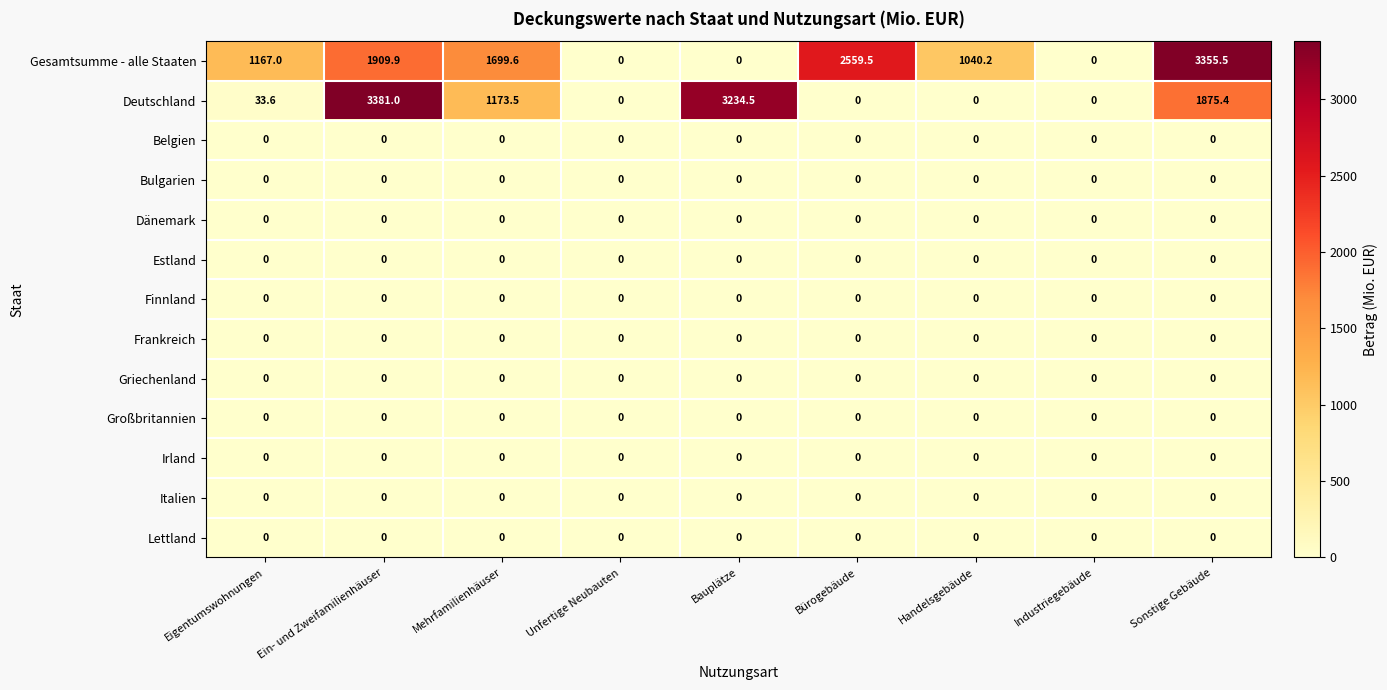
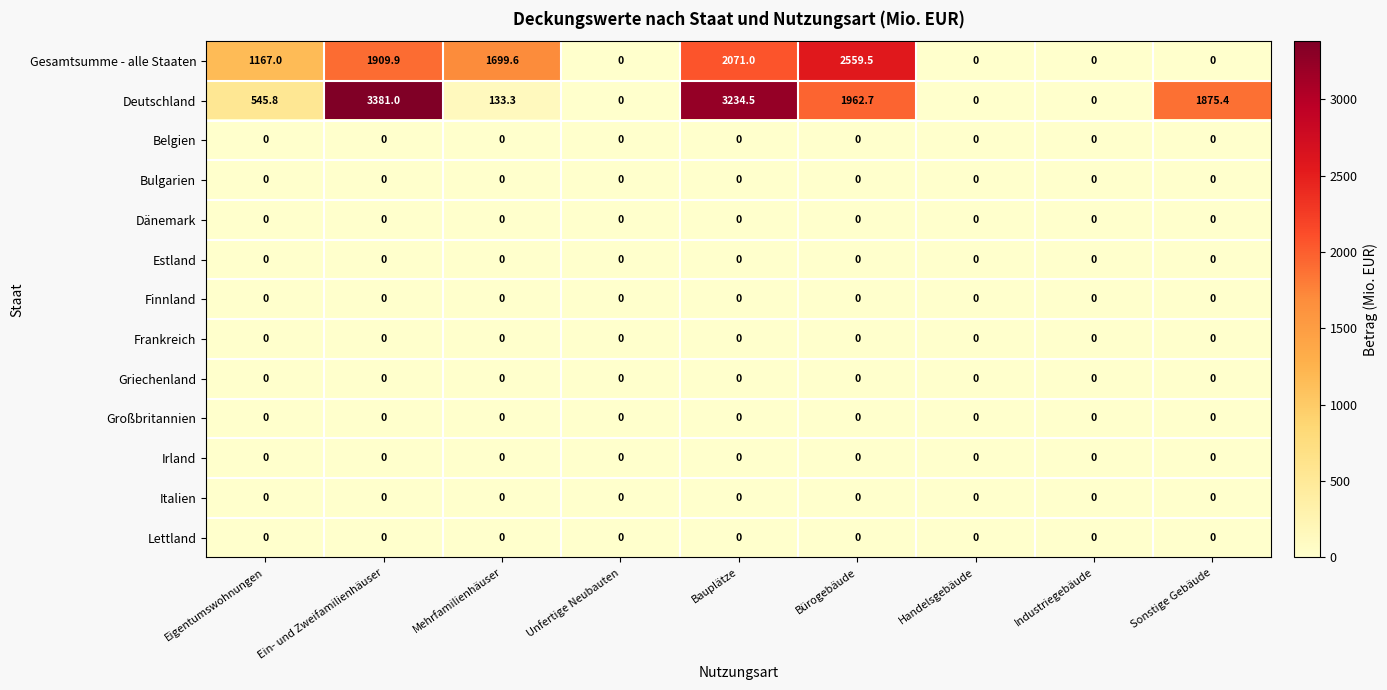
  {
    "Gesamtsumme - alle Staaten": {
      "Eigentumswohnungen": 1167.0,
      "Ein- und Zweifamilienhäuser": 1909.9,
      "Mehrfamilienhäuser": 1699.6,
      "Unfertige Neubauten": 0,
-     "Bauplätze": 0,
+     "Bauplätze": 2071.0,
      "Bürogebäude": 2559.5,
-     "Handelsgebäude": 1040.2,
+     "Handelsgebäude": 0,
      "Industriegebäude": 0,
-     "Sonstige Gebäude": 3355.5
+     "Sonstige Gebäude": 0
    },
    "Deutschland": {
-     "Eigentumswohnungen": 33.6,
+     "Eigentumswohnungen": 545.8,
      "Ein- und Zweifamilienhäuser": 3381.0,
-     "Mehrfamilienhäuser": 1173.5,
+     "Mehrfamilienhäuser": 133.3,
      "Unfertige Neubauten": 0,
      "Bauplätze": 3234.5,
-     "Bürogebäude": 0,
+     "Bürogebäude": 1962.7,
      "Handelsgebäude": 0,
      "Industriegebäude": 0,
      "Sonstige Gebäude": 1875.4
    },
    "Belgien": {
      "Eigentumswohnungen": 0,
      "Ein- und Zweifamilienhäuser": 0,
      "Mehrfamilienhäuser": 0,
      "Unfertige Neubauten": 0,
      "Bauplätze": 0,
      "Bürogebäude": 0,
      "Handelsgebäude": 0,
      "Industriegebäude": 0,
      "Sonstige Gebäude": 0
    },
    "Bulgarien": {
      "Eigentumswohnungen": 0,
      "Ein- und Zweifamilienhäuser": 0,
      "Mehrfamilienhäuser": 0,
      "Unfertige Neubauten": 0,
      "Bauplätze": 0,
      "Bürogebäude": 0,
      "Handelsgebäude": 0,
      "Industriegebäude": 0,
      "Sonstige Gebäude": 0
    },
    "Dänemark": {
      "Eigentumswohnungen": 0,
      "Ein- und Zweifamilienhäuser": 0,
      "Mehrfamilienhäuser": 0,
      "Unfertige Neubauten": 0,
      "Bauplätze": 0,
      "Bürogebäude": 0,
      "Handelsgebäude": 0,
      "Industriegebäude": 0,
      "Sonstige Gebäude": 0
    },
    "Estland": {
      "Eigentumswohnungen": 0,
      "Ein- und Zweifamilienhäuser": 0,
      "Mehrfamilienhäuser": 0,
      "Unfertige Neubauten": 0,
      "Bauplätze": 0,
      "Bürogebäude": 0,
      "Handelsgebäude": 0,
      "Industriegebäude": 0,
      "Sonstige Gebäude": 0
    },
    "Finnland": {
      "Eigentumswohnungen": 0,
      "Ein- und Zweifamilienhäuser": 0,
      "Mehrfamilienhäuser": 0,
      "Unfertige Neubauten": 0,
      "Bauplätze": 0,
      "Bürogebäude": 0,
      "Handelsgebäude": 0,
      "Industriegebäude": 0,
      "Sonstige Gebäude": 0
    },
    "Frankreich": {
      "Eigentumswohnungen": 0,
      "Ein- und Zweifamilienhäuser": 0,
      "Mehrfamilienhäuser": 0,
      "Unfertige Neubauten": 0,
      "Bauplätze": 0,
      "Bürogebäude": 0,
      "Handelsgebäude": 0,
      "Industriegebäude": 0,
      "Sonstige Gebäude": 0
    },
    "Griechenland": {
      "Eigentumswohnungen": 0,
      "Ein- und Zweifamilienhäuser": 0,
      "Mehrfamilienhäuser": 0,
      "Unfertige Neubauten": 0,
      "Bauplätze": 0,
      "Bürogebäude": 0,
      "Handelsgebäude": 0,
      "Industriegebäude": 0,
      "Sonstige Gebäude": 0
    },
    "Großbritannien": {
      "Eigentumswohnungen": 0,
      "Ein- und Zweifamilienhäuser": 0,
      "Mehrfamilienhäuser": 0,
      "Unfertige Neubauten": 0,
      "Bauplätze": 0,
      "Bürogebäude": 0,
      "Handelsgebäude": 0,
      "Industriegebäude": 0,
      "Sonstige Gebäude": 0
    },
    "Irland": {
      "Eigentumswohnungen": 0,
      "Ein- und Zweifamilienhäuser": 0,
      "Mehrfamilienhäuser": 0,
      "Unfertige Neubauten": 0,
      "Bauplätze": 0,
      "Bürogebäude": 0,
      "Handelsgebäude": 0,
      "Industriegebäude": 0,
      "Sonstige Gebäude": 0
    },
    "Italien": {
      "Eigentumswohnungen": 0,
      "Ein- und Zweifamilienhäuser": 0,
      "Mehrfamilienhäuser": 0,
      "Unfertige Neubauten": 0,
      "Bauplätze": 0,
      "Bürogebäude": 0,
      "Handelsgebäude": 0,
      "Industriegebäude": 0,
      "Sonstige Gebäude": 0
    },
    "Lettland": {
      "Eigentumswohnungen": 0,
      "Ein- und Zweifamilienhäuser": 0,
      "Mehrfamilienhäuser": 0,
      "Unfertige Neubauten": 0,
      "Bauplätze": 0,
      "Bürogebäude": 0,
      "Handelsgebäude": 0,
      "Industriegebäude": 0,
      "Sonstige Gebäude": 0
    }
  }
